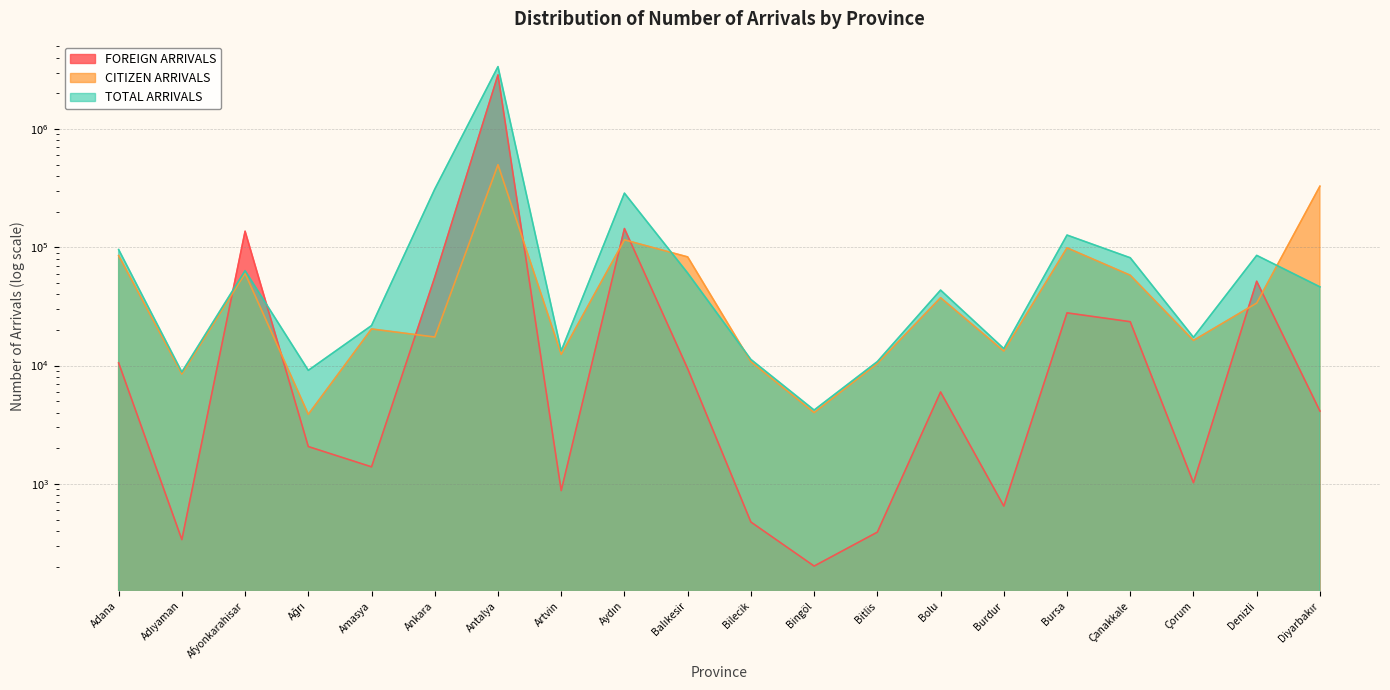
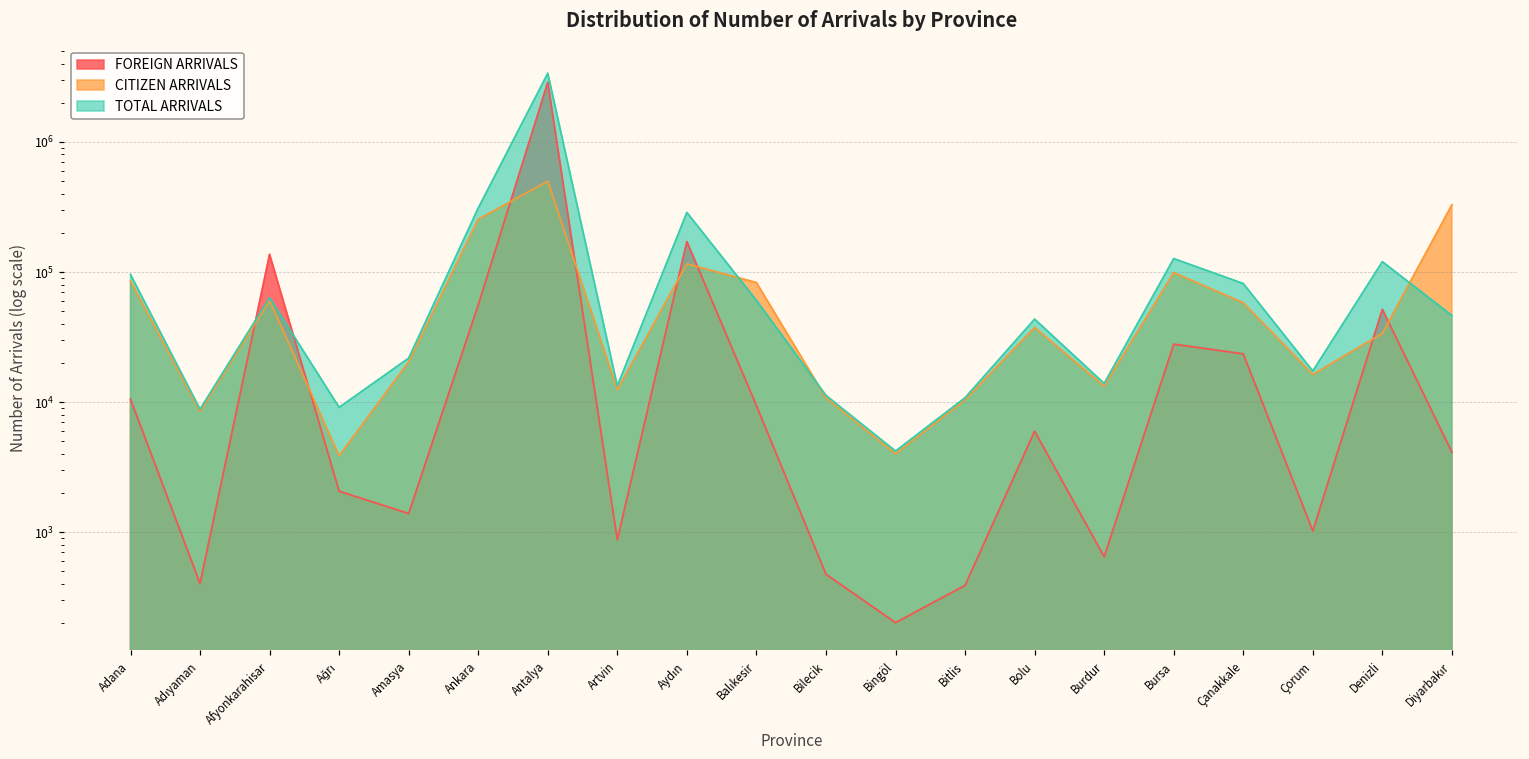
  {
    "FOREIGN ARRIVALS": {
      "Adana": 11000,
-     "Adıyaman": 340,
+     "Adıyaman": 400,
      "Afyonkarahisar": 140000,
      "Ağrı": 2100,
      "Amasya": 1400,
      "Ankara": 60000,
      "Antalya": 2900000,
      "Artvin": 900,
-     "Aydın": 140000,
+     "Aydın": 170000,
      "Balıkesir": 9000,
      "Bilecik": 480,
      "Bingöl": 200,
      "Bitlis": 390,
      "Bolu": 6000,
      "Burdur": 600,
      "Bursa": 28000,
      "Çanakkale": 23000,
      "Çorum": 1000,
      "Denizli": 50000,
      "Diyarbakır": 4100
    },
    "CITIZEN ARRIVALS": {
      "Adana": 90000,
      "Afyonkarahisar": 60000,
      "Ağrı": 3900,
      "Amasya": 20000,
-     "Ankara": 17000,
+     "Ankara": 250000,
      "Antalya": 500000,
      "Artvin": 12000,
      "Aydın": 120000,
      "Balıkesir": 80000,
      "Bolu": 37000,
      "Bursa": 100000,
      "Çanakkale": 60000,
      "Çorum": 16000,
      "Denizli": 34000,
      "Diyarbakır": 330000
    },
    "TOTAL ARRIVALS": {
      "Adana": 100000,
      "Afyonkarahisar": 60000,
      "Ağrı": 9000,
      "Amasya": 22000,
      "Ankara": 310000,
      "Antalya": 3400000,
      "Artvin": 13000,
      "Aydın": 290000,
      "Balıkesir": 60000,
      "Bolu": 43000,
      "Bursa": 130000,
      "Çanakkale": 80000,
      "Çorum": 17000,
-     "Denizli": 90000,
+     "Denizli": 120000,
      "Diyarbakır": 46000
    }
  }
